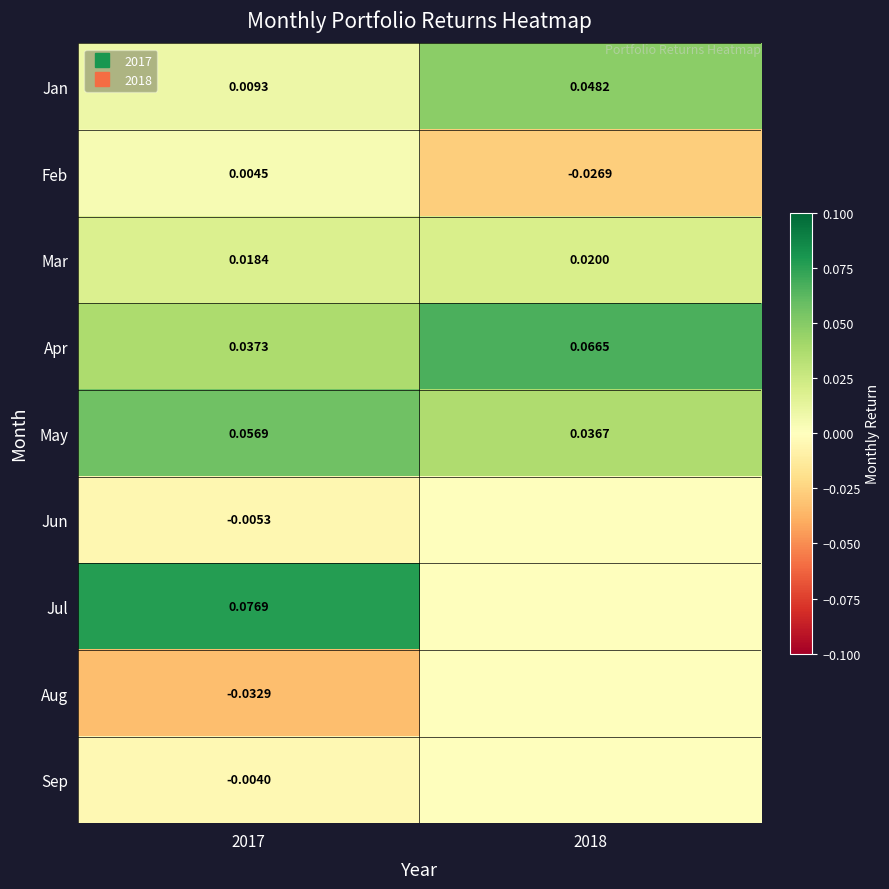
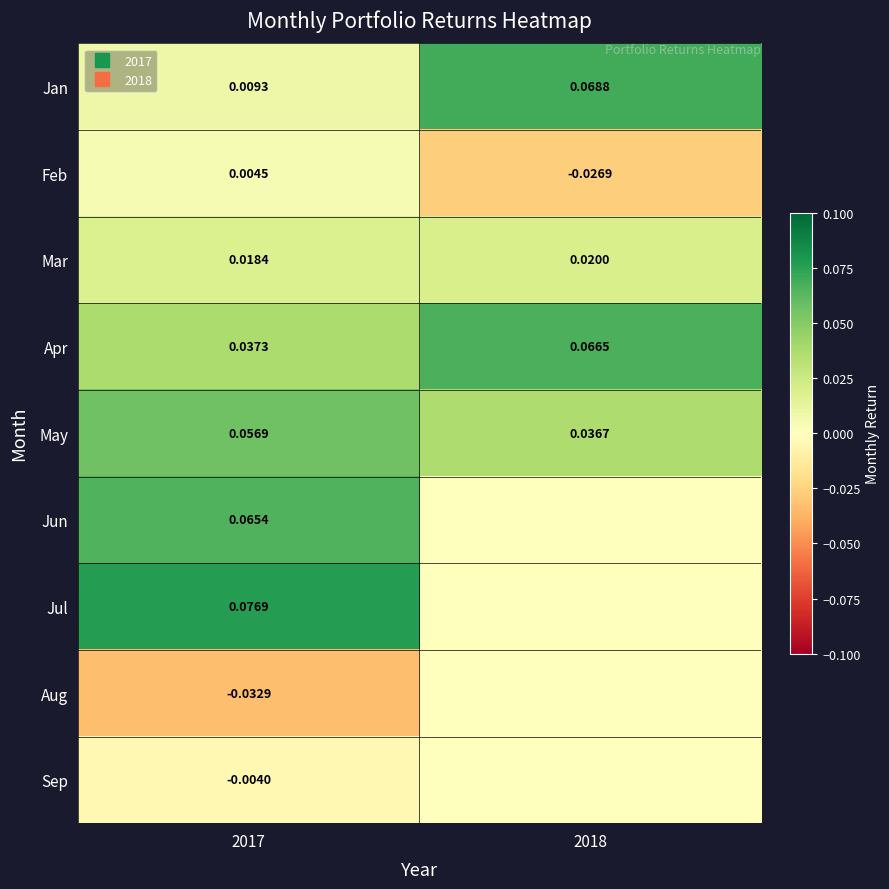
  {
    "Jan": {
      "2017": 0.0093,
-     "2018": 0.0482
+     "2018": 0.0688
    },
    "Feb": {
      "2017": 0.0045,
      "2018": -0.0269
    },
    "Mar": {
      "2017": 0.0184,
      "2018": 0.0200
    },
    "Apr": {
      "2017": 0.0373,
      "2018": 0.0665
    },
    "May": {
      "2017": 0.0569,
      "2018": 0.0367
    },
    "Jun": {
-     "2017": -0.0053
+     "2017": 0.0654
    },
    "Jul": {
      "2017": 0.0769
    },
    "Aug": {
      "2017": -0.0329
    },
    "Sep": {
      "2017": -0.0040
    }
  }
